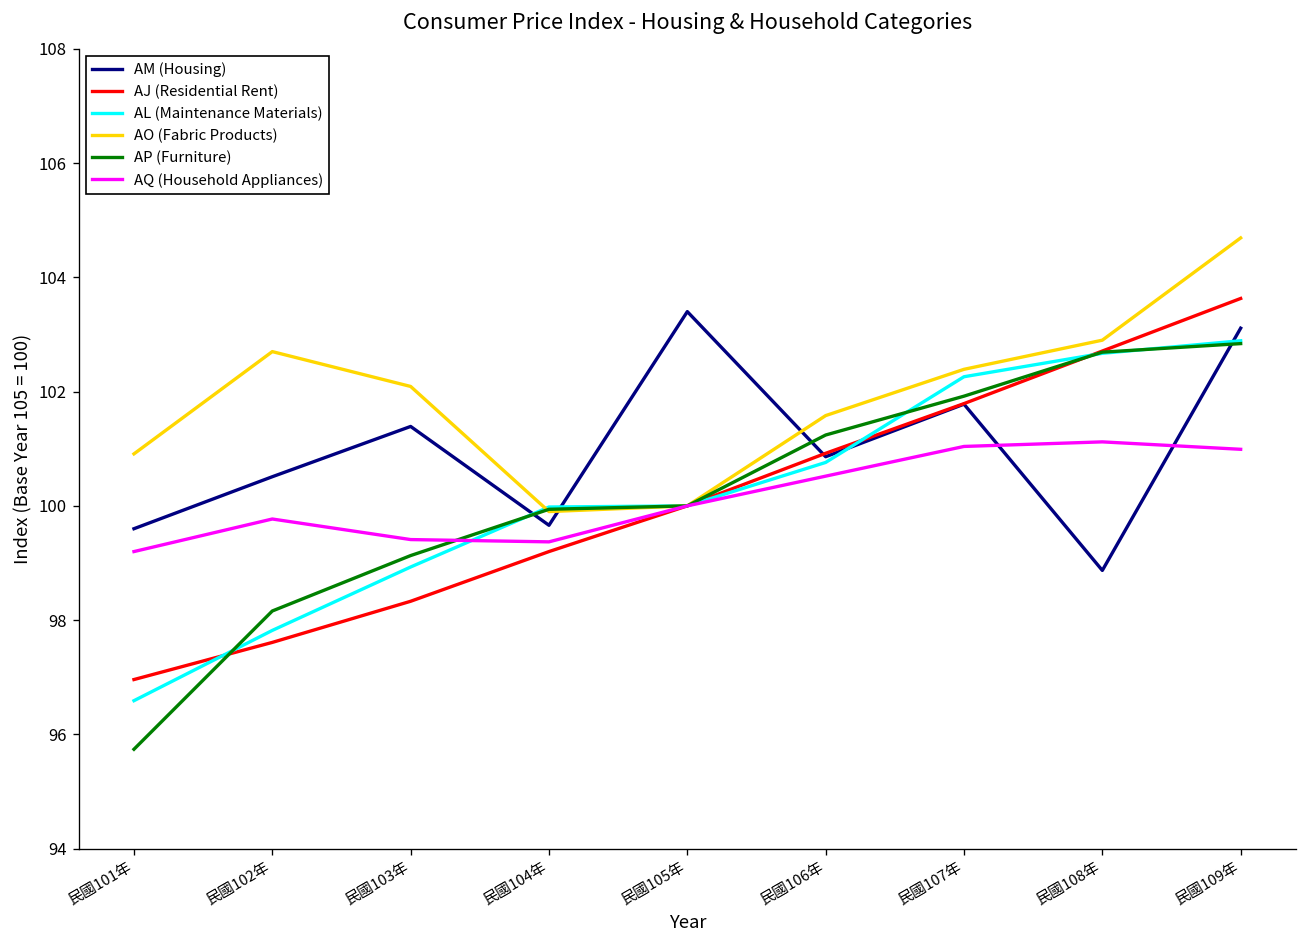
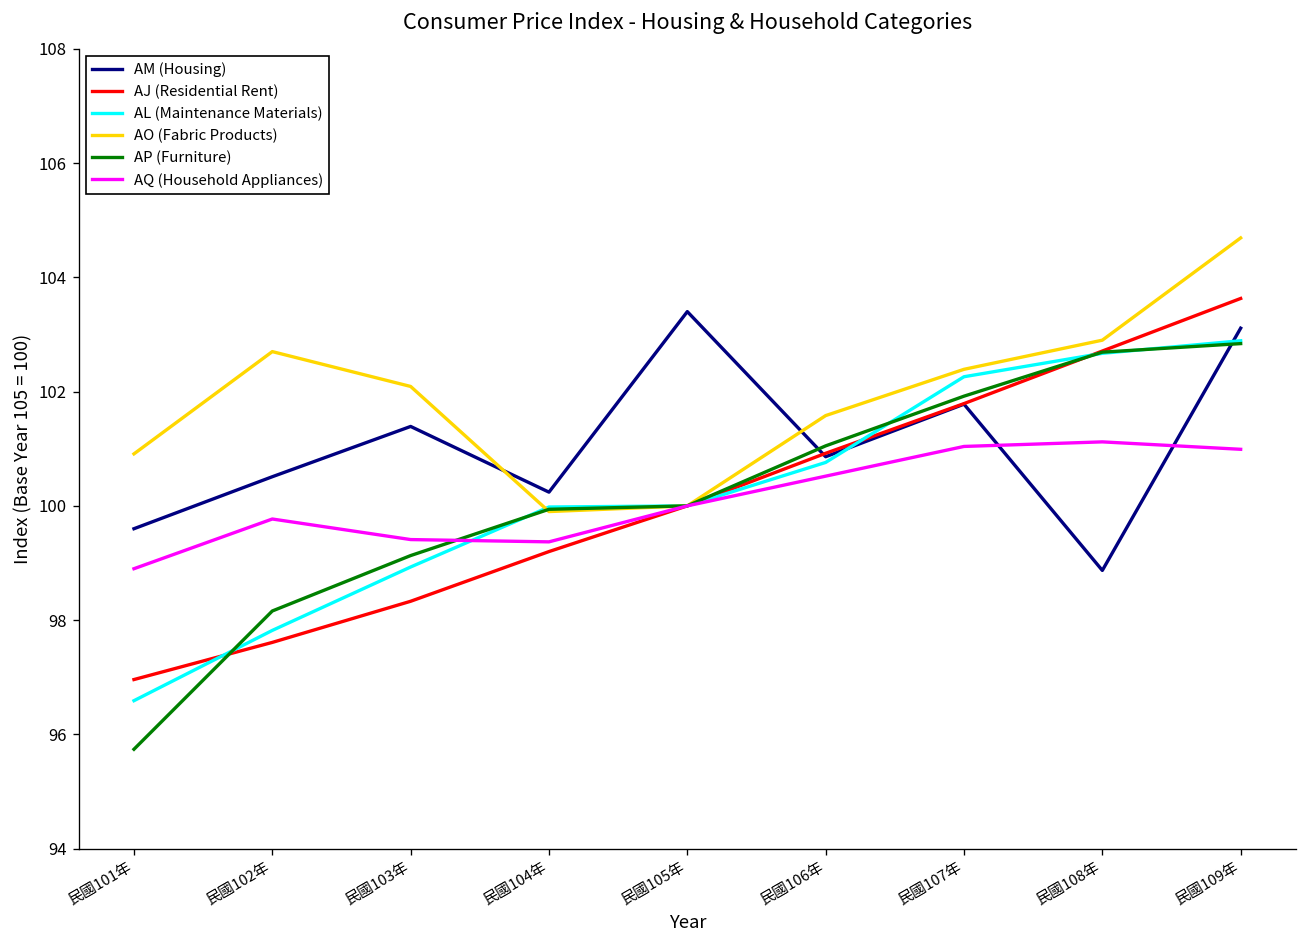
  {
    "AM (Housing)": {
      "民國101年": 99.6,
      "民國102年": 100.5,
      "民國103年": 101.4,
-     "民國104年": 99.7,
+     "民國104年": 100.2,
      "民國105年": 103.4,
      "民國106年": 100.9,
      "民國108年": 98.9,
      "民國109年": 103.1
    },
    "AJ (Residential Rent)": {
      "民國101年": 97.0,
      "民國102年": 97.6,
      "民國103年": 98.3,
      "民國104年": 99.2,
      "民國106年": 100.9,
      "民國109年": 103.6
    },
    "AL (Maintenance Materials)": {
      "民國101年": 96.6,
      "民國102年": 97.8,
      "民國103年": 98.9,
      "民國106年": 100.8,
      "民國107年": 102.3
    },
    "AO (Fabric Products)": {
      "民國101年": 100.9,
      "民國102年": 102.7,
      "民國103年": 102.1,
      "民國106年": 101.6,
      "民國107年": 102.4,
      "民國108年": 102.9,
      "民國109年": 104.7
    },
    "AP (Furniture)": {
      "民國101年": 95.7,
      "民國102年": 98.2,
      "民國103年": 99.1,
-     "民國106年": 101.2,
+     "民國106年": 101.1,
      "民國107年": 101.9
    },
    "AQ (Household Appliances)": {
-     "民國101年": 99.2,
+     "民國101年": 98.9,
      "民國102年": 99.8,
      "民國103年": 99.4,
      "民國104年": 99.4,
      "民國106年": 100.5,
      "民國107年": 101.0,
      "民國108年": 101.1,
      "民國109年": 101.0
    }
  }
